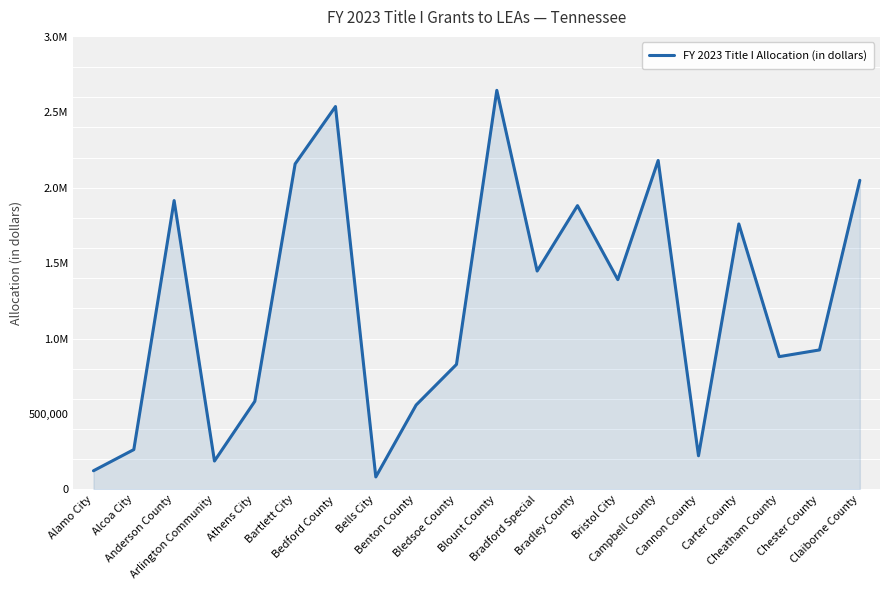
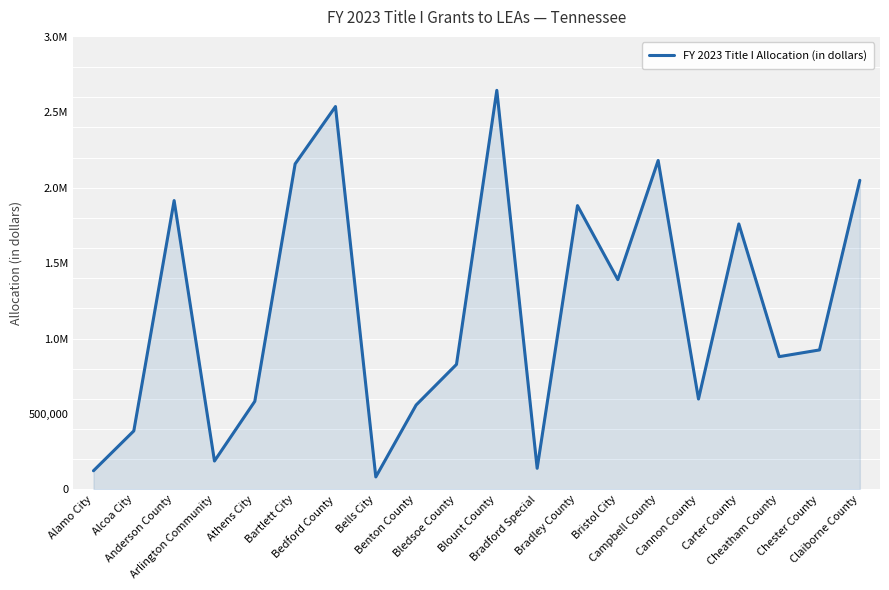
  {
    "Alamo City": "120,000",
-   "Alcoa City": "260,000",
+   "Alcoa City": "390,000",
    "Anderson County": "1,910,000",
    "Arlington Community": "190,000",
    "Athens City": "580,000",
    "Bartlett City": "2,160,000",
    "Bedford County": "2,540,000",
    "Bells City": "80,000",
    "Benton County": "560,000",
    "Bledsoe County": "830,000",
    "Blount County": "2,650,000",
-   "Bradford Special": "1,450,000",
+   "Bradford Special": "140,000",
    "Bradley County": "1,880,000",
    "Bristol City": "1,390,000",
    "Campbell County": "2,180,000",
-   "Cannon County": "220,000",
+   "Cannon County": "600,000",
    "Carter County": "1,760,000",
    "Cheatham County": "880,000",
    "Chester County": "920,000",
    "Claiborne County": "2,050,000"
  }
